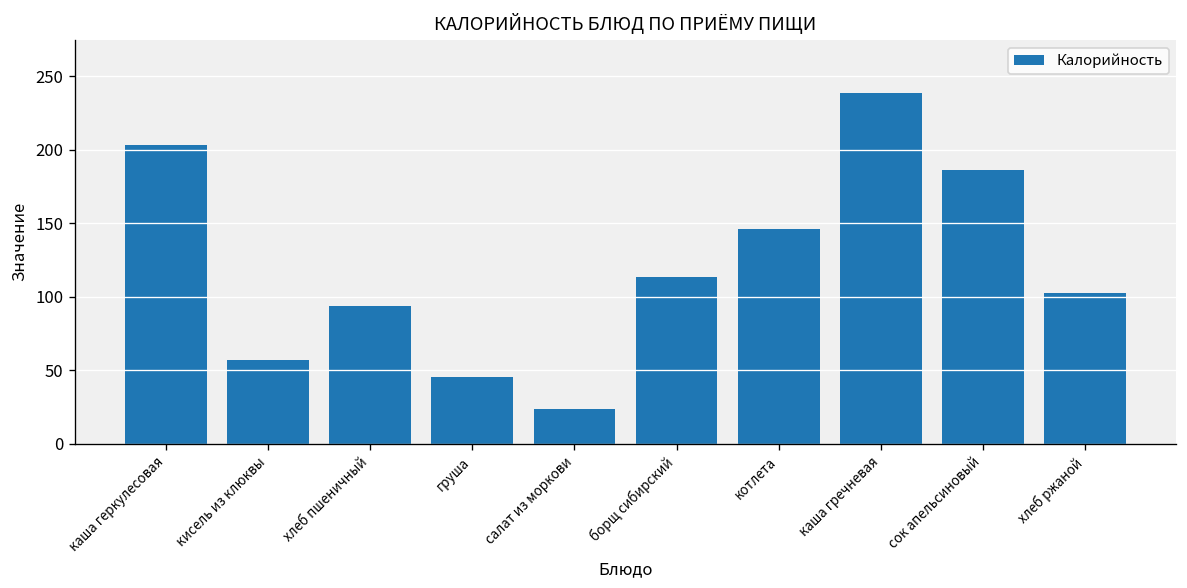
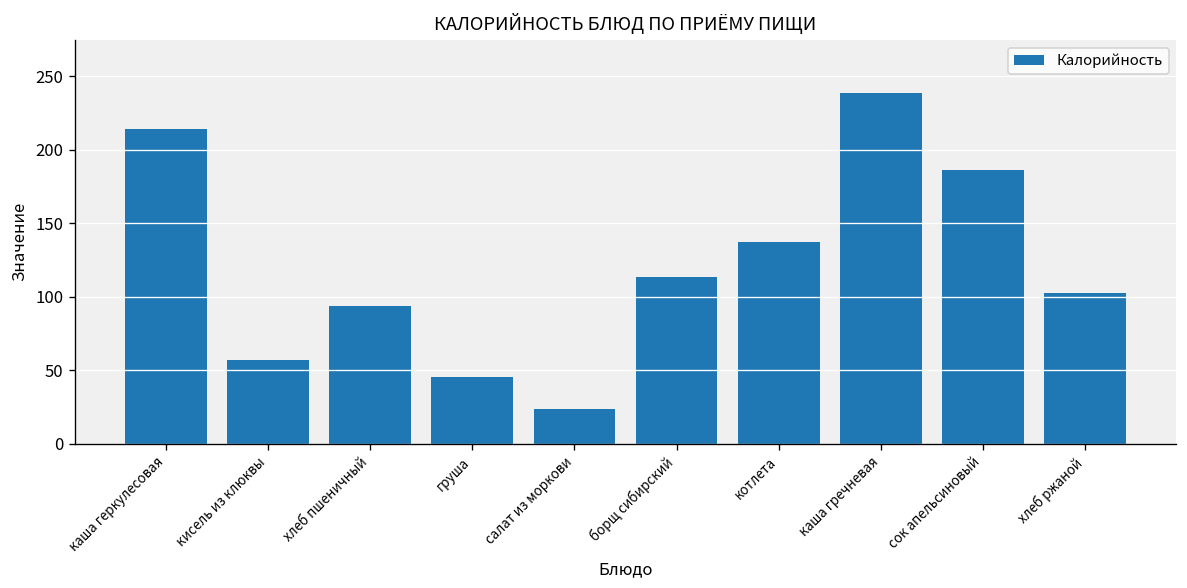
  {
-   "каша геркулесовая": 203,
+   "каша геркулесовая": 214,
    "кисель из клюквы": 57,
    "хлеб пшеничный": 94,
    "груша": 46,
    "салат из моркови": 24,
    "борщ сибирский": 114,
-   "котлета": 146,
+   "котлета": 138,
    "каша гречневая": 239,
    "сок апельсиновый": 186,
    "хлеб ржаной": 103
  }
